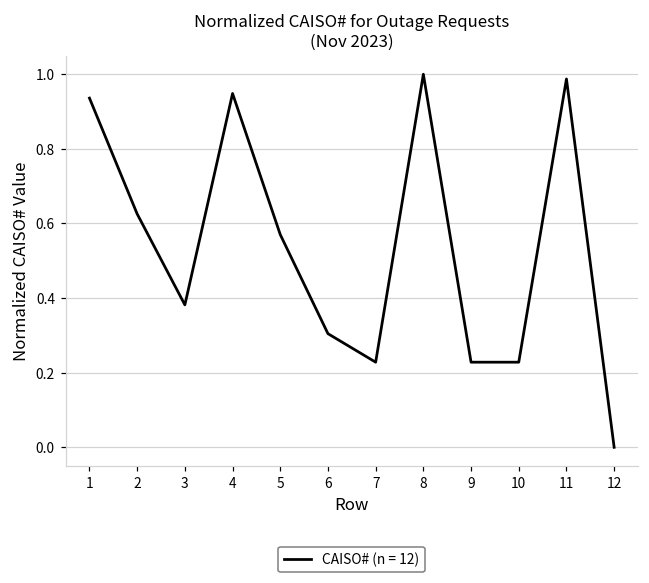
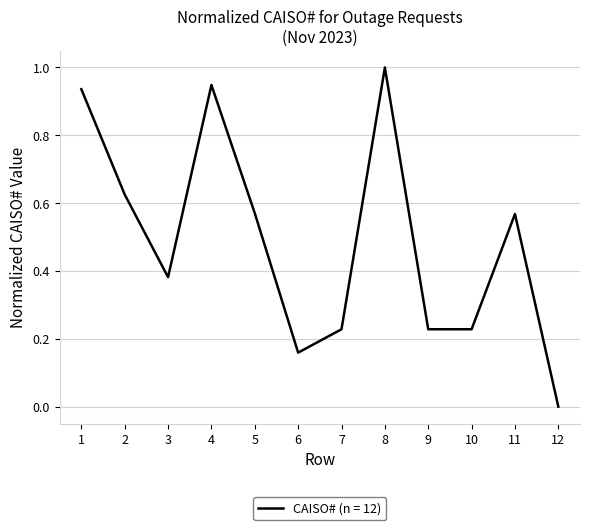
  {
    "1": 0.94,
    "2": 0.63,
    "3": 0.38,
    "4": 0.95,
    "5": 0.57,
-   "6": 0.30,
+   "6": 0.16,
    "7": 0.23,
    "8": 1.00,
    "9": 0.23,
    "10": 0.23,
-   "11": 0.99,
+   "11": 0.57,
    "12": 0.00
  }
